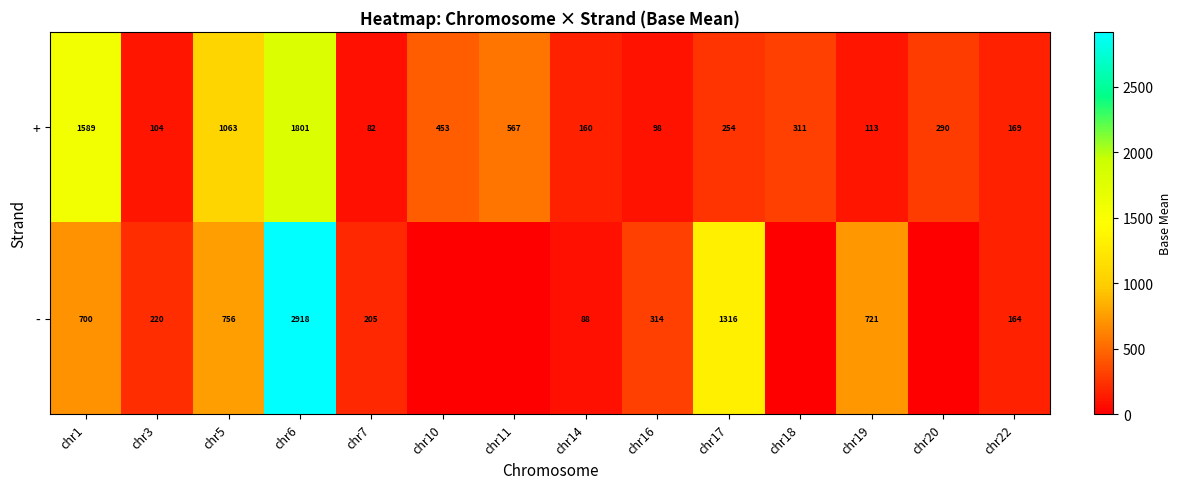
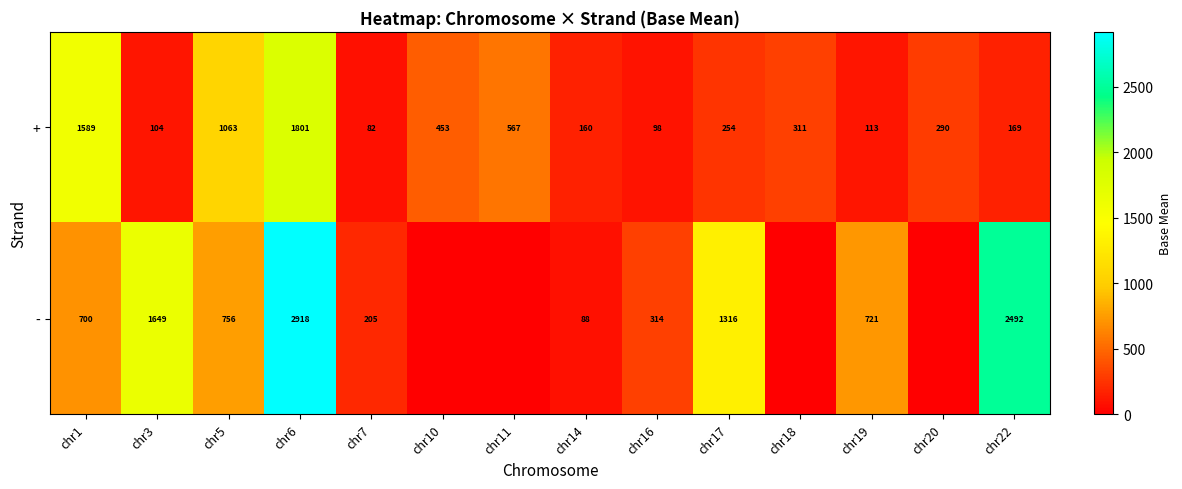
  {
    "+": {
      "chr1": 1589,
      "chr3": 104,
      "chr5": 1063,
      "chr6": 1801,
      "chr7": 82,
      "chr10": 453,
      "chr11": 567,
      "chr14": 160,
      "chr16": 98,
      "chr17": 254,
      "chr18": 311,
      "chr19": 113,
      "chr20": 290,
      "chr22": 169
    },
    "-": {
      "chr1": 700,
-     "chr3": 220,
+     "chr3": 1649,
      "chr5": 756,
      "chr6": 2918,
      "chr7": 205,
      "chr14": 88,
      "chr16": 314,
      "chr17": 1316,
      "chr19": 721,
-     "chr22": 164
+     "chr22": 2492
    }
  }
